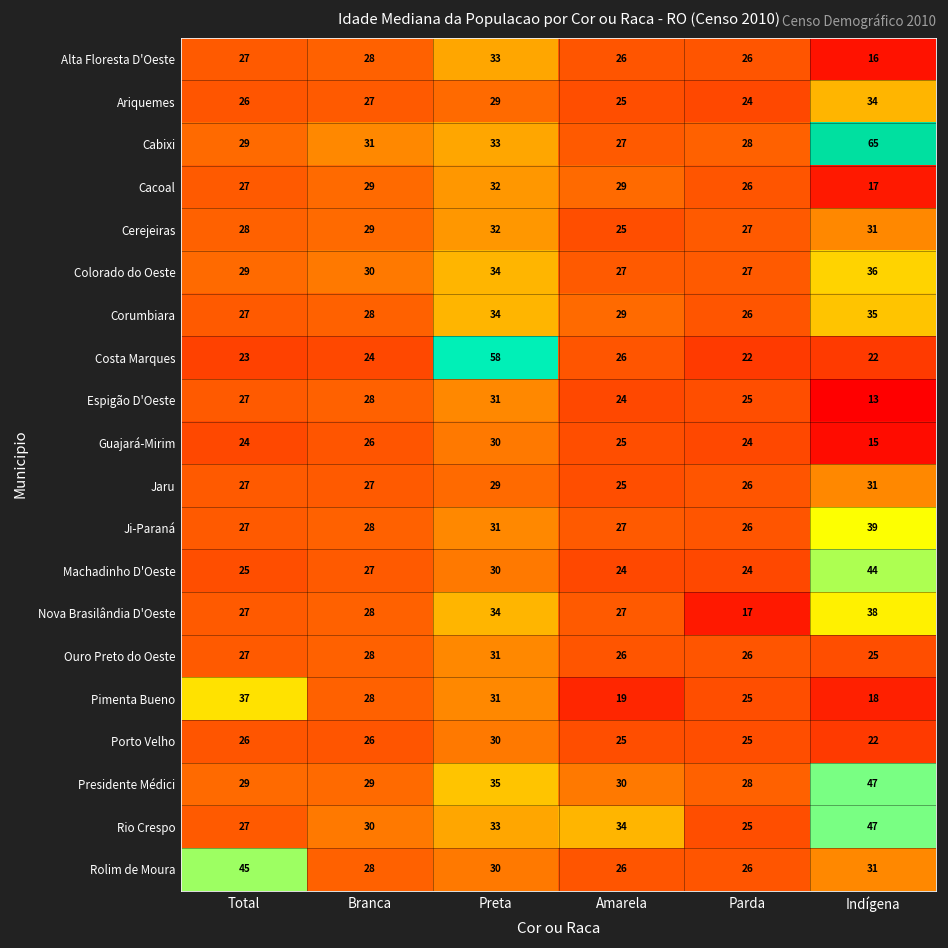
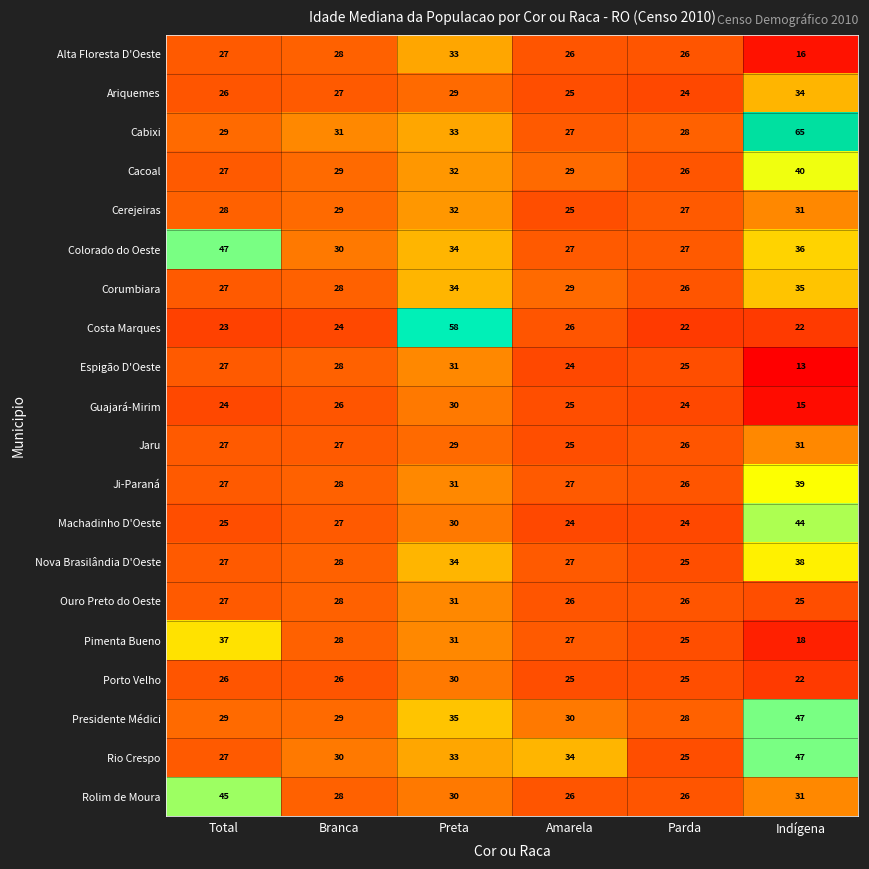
  {
    "Alta Floresta D'Oeste": {
      "Total": 27,
      "Branca": 28,
      "Preta": 33,
      "Amarela": 26,
      "Parda": 26,
      "Indígena": 16
    },
    "Ariquemes": {
      "Total": 26,
      "Branca": 27,
      "Preta": 29,
      "Amarela": 25,
      "Parda": 24,
      "Indígena": 34
    },
    "Cabixi": {
      "Total": 29,
      "Branca": 31,
      "Preta": 33,
      "Amarela": 27,
      "Parda": 28,
      "Indígena": 65
    },
    "Cacoal": {
      "Total": 27,
      "Branca": 29,
      "Preta": 32,
      "Amarela": 29,
      "Parda": 26,
-     "Indígena": 17
+     "Indígena": 40
    },
    "Cerejeiras": {
      "Total": 28,
      "Branca": 29,
      "Preta": 32,
      "Amarela": 25,
      "Parda": 27,
      "Indígena": 31
    },
    "Colorado do Oeste": {
-     "Total": 29,
+     "Total": 47,
      "Branca": 30,
      "Preta": 34,
      "Amarela": 27,
      "Parda": 27,
      "Indígena": 36
    },
    "Corumbiara": {
      "Total": 27,
      "Branca": 28,
      "Preta": 34,
      "Amarela": 29,
      "Parda": 26,
      "Indígena": 35
    },
    "Costa Marques": {
      "Total": 23,
      "Branca": 24,
      "Preta": 58,
      "Amarela": 26,
      "Parda": 22,
      "Indígena": 22
    },
    "Espigão D'Oeste": {
      "Total": 27,
      "Branca": 28,
      "Preta": 31,
      "Amarela": 24,
      "Parda": 25,
      "Indígena": 13
    },
    "Guajará-Mirim": {
      "Total": 24,
      "Branca": 26,
      "Preta": 30,
      "Amarela": 25,
      "Parda": 24,
      "Indígena": 15
    },
    "Jaru": {
      "Total": 27,
      "Branca": 27,
      "Preta": 29,
      "Amarela": 25,
      "Parda": 26,
      "Indígena": 31
    },
    "Ji-Paraná": {
      "Total": 27,
      "Branca": 28,
      "Preta": 31,
      "Amarela": 27,
      "Parda": 26,
      "Indígena": 39
    },
    "Machadinho D'Oeste": {
      "Total": 25,
      "Branca": 27,
      "Preta": 30,
      "Amarela": 24,
      "Parda": 24,
      "Indígena": 44
    },
    "Nova Brasilândia D'Oeste": {
      "Total": 27,
      "Branca": 28,
      "Preta": 34,
      "Amarela": 27,
-     "Parda": 17,
+     "Parda": 25,
      "Indígena": 38
    },
    "Ouro Preto do Oeste": {
      "Total": 27,
      "Branca": 28,
      "Preta": 31,
      "Amarela": 26,
      "Parda": 26,
      "Indígena": 25
    },
    "Pimenta Bueno": {
      "Total": 37,
      "Branca": 28,
      "Preta": 31,
-     "Amarela": 19,
+     "Amarela": 27,
      "Parda": 25,
      "Indígena": 18
    },
    "Porto Velho": {
      "Total": 26,
      "Branca": 26,
      "Preta": 30,
      "Amarela": 25,
      "Parda": 25,
      "Indígena": 22
    },
    "Presidente Médici": {
      "Total": 29,
      "Branca": 29,
      "Preta": 35,
      "Amarela": 30,
      "Parda": 28,
      "Indígena": 47
    },
    "Rio Crespo": {
      "Total": 27,
      "Branca": 30,
      "Preta": 33,
      "Amarela": 34,
      "Parda": 25,
      "Indígena": 47
    },
    "Rolim de Moura": {
      "Total": 45,
      "Branca": 28,
      "Preta": 30,
      "Amarela": 26,
      "Parda": 26,
      "Indígena": 31
    }
  }
